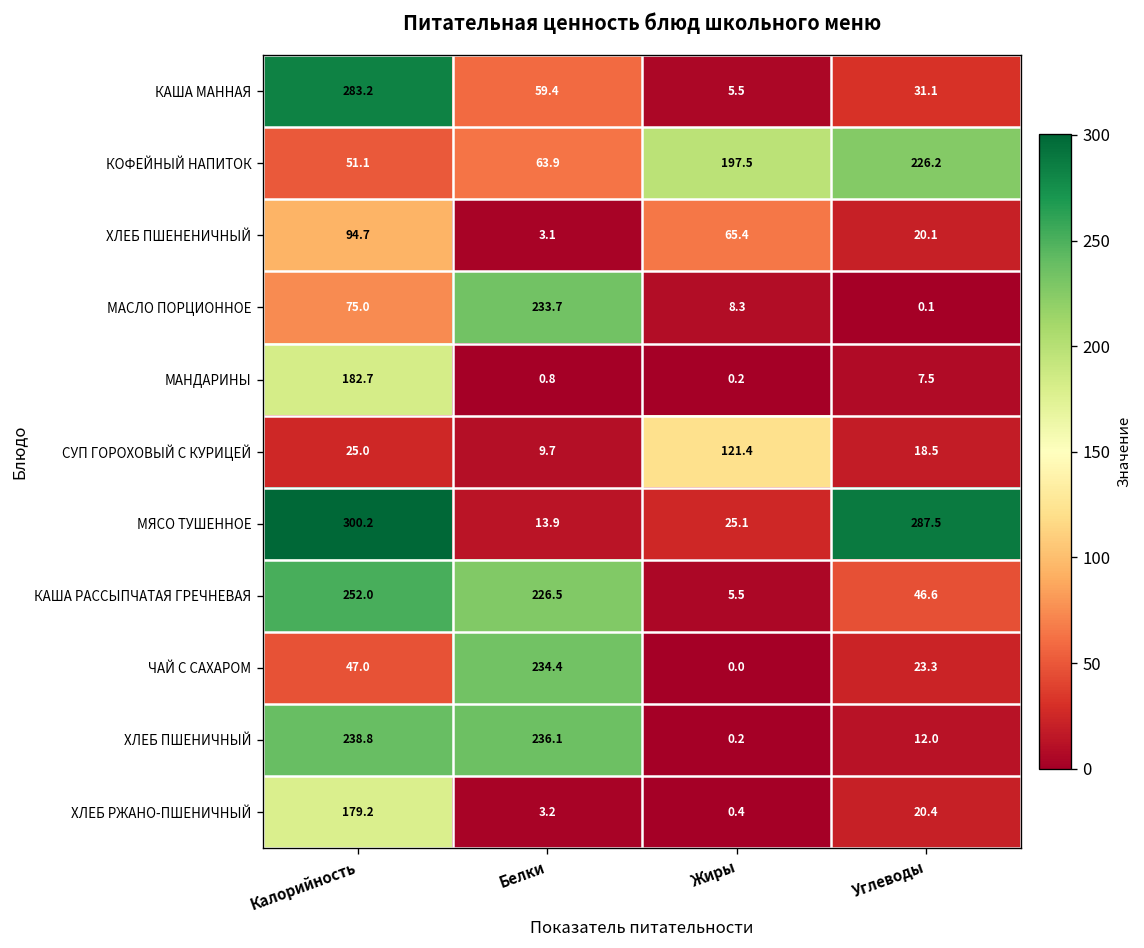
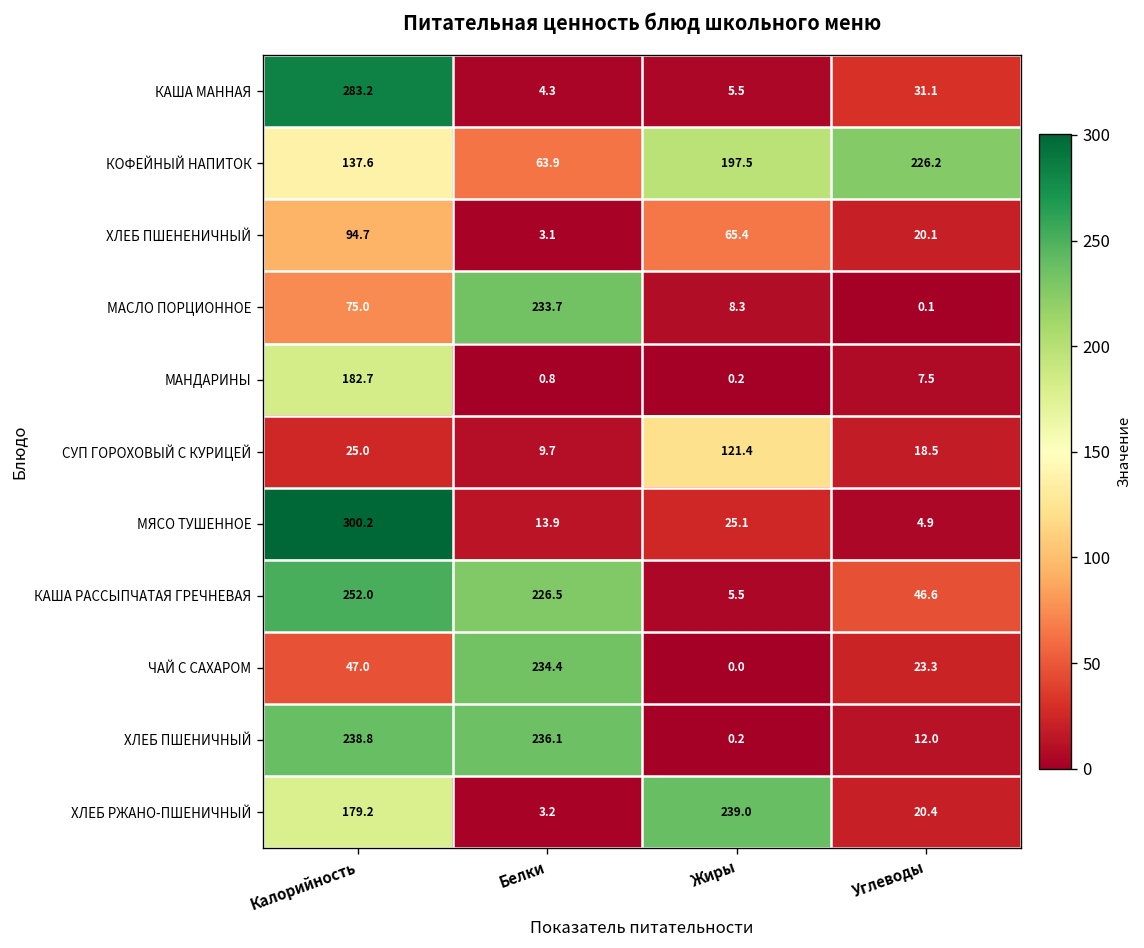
  {
    "КАША МАННАЯ": {
      "Калорийность": 283.2,
-     "Белки": 59.4,
+     "Белки": 4.3,
      "Жиры": 5.5,
      "Углеводы": 31.1
    },
    "КОФЕЙНЫЙ НАПИТОК": {
-     "Калорийность": 51.1,
+     "Калорийность": 137.6,
      "Белки": 63.9,
      "Жиры": 197.5,
      "Углеводы": 226.2
    },
    "ХЛЕБ ПШЕНЕНИЧНЫЙ": {
      "Калорийность": 94.7,
      "Белки": 3.1,
      "Жиры": 65.4,
      "Углеводы": 20.1
    },
    "МАСЛО ПОРЦИОННОЕ": {
      "Калорийность": 75.0,
      "Белки": 233.7,
      "Жиры": 8.3,
      "Углеводы": 0.1
    },
    "МАНДАРИНЫ": {
      "Калорийность": 182.7,
      "Белки": 0.8,
      "Жиры": 0.2,
      "Углеводы": 7.5
    },
    "СУП ГОРОХОВЫЙ С КУРИЦЕЙ": {
      "Калорийность": 25.0,
      "Белки": 9.7,
      "Жиры": 121.4,
      "Углеводы": 18.5
    },
    "МЯСО ТУШЕННОЕ": {
      "Калорийность": 300.2,
      "Белки": 13.9,
      "Жиры": 25.1,
-     "Углеводы": 287.5
+     "Углеводы": 4.9
    },
    "КАША РАССЫПЧАТАЯ ГРЕЧНЕВАЯ": {
      "Калорийность": 252.0,
      "Белки": 226.5,
      "Жиры": 5.5,
      "Углеводы": 46.6
    },
    "ЧАЙ С САХАРОМ": {
      "Калорийность": 47.0,
      "Белки": 234.4,
      "Жиры": 0.0,
      "Углеводы": 23.3
    },
    "ХЛЕБ ПШЕНИЧНЫЙ": {
      "Калорийность": 238.8,
      "Белки": 236.1,
      "Жиры": 0.2,
      "Углеводы": 12.0
    },
    "ХЛЕБ РЖАНО-ПШЕНИЧНЫЙ": {
      "Калорийность": 179.2,
      "Белки": 3.2,
-     "Жиры": 0.4,
+     "Жиры": 239.0,
      "Углеводы": 20.4
    }
  }
